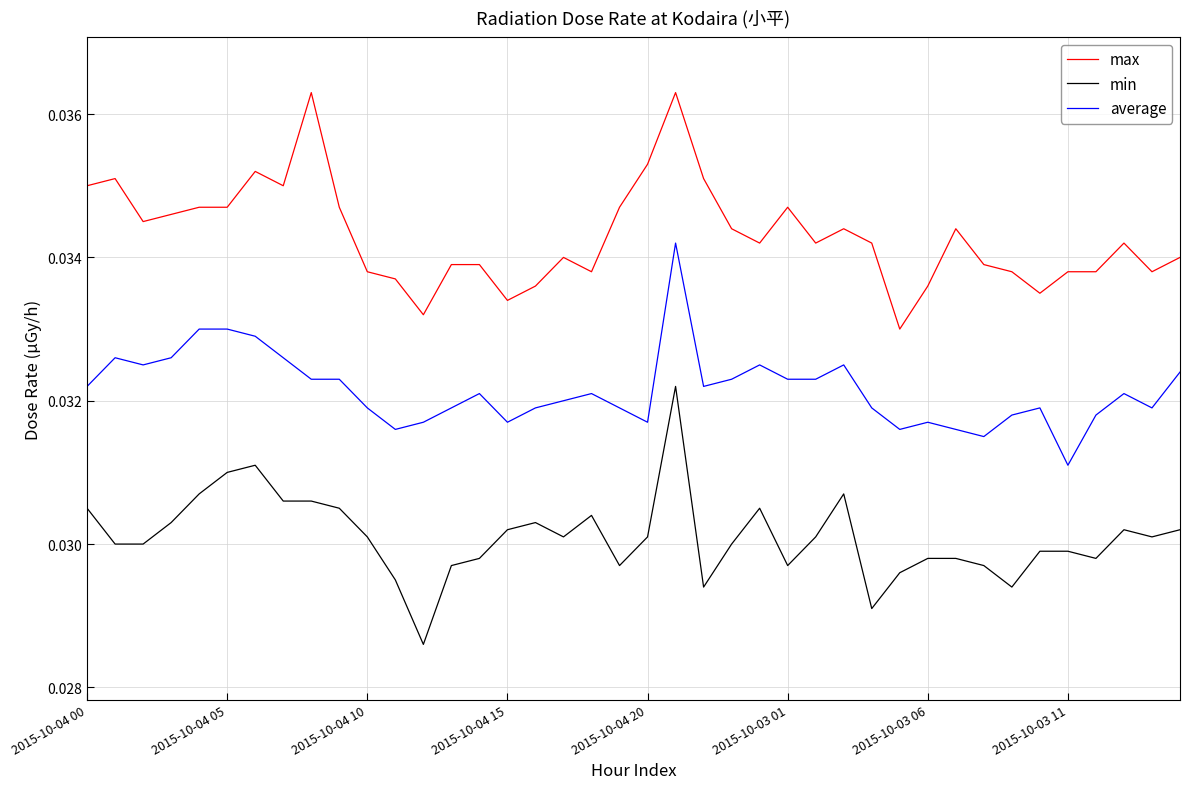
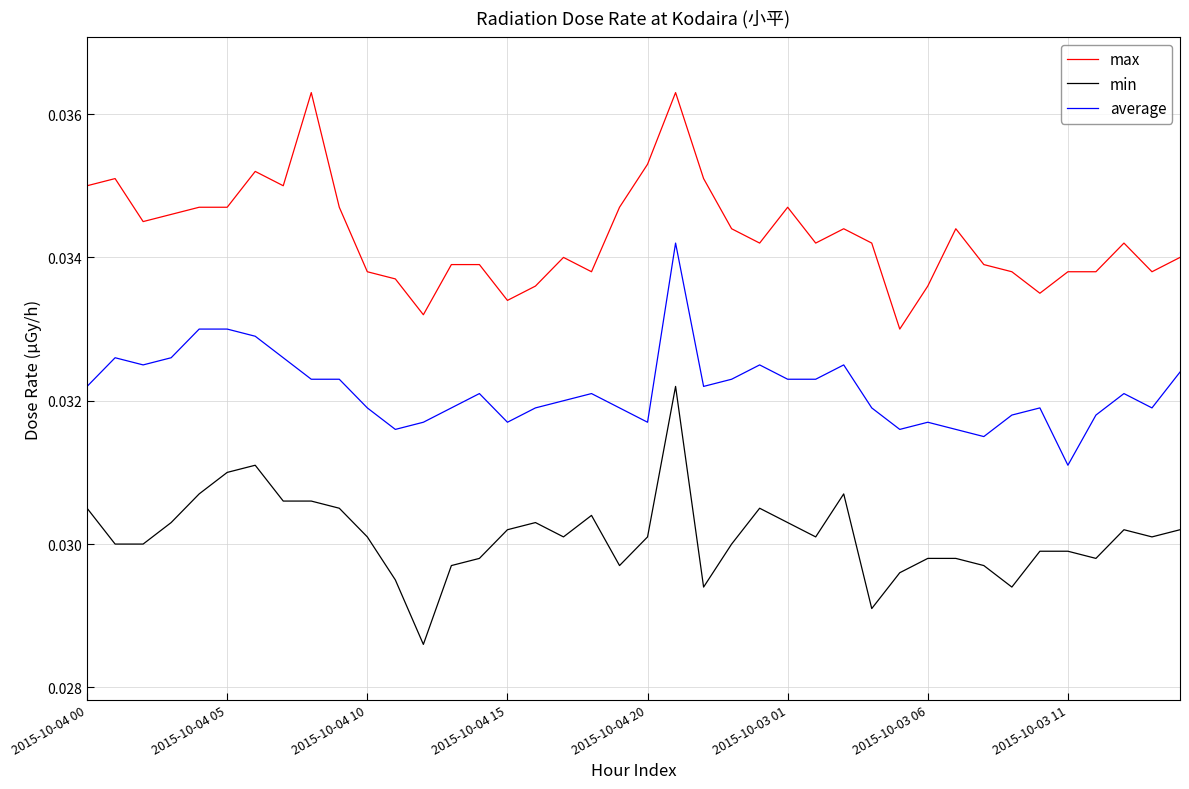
  {
    "max": {
      "2015-10-04 00": 0.0350,
      "2015-10-04 05": 0.0347,
      "2015-10-04 10": 0.0338,
      "2015-10-04 15": 0.0334,
      "2015-10-04 20": 0.0353,
      "2015-10-03 01": 0.0347,
      "2015-10-03 06": 0.0336,
      "2015-10-03 11": 0.0338
    },
    "min": {
      "2015-10-04 00": 0.0305,
      "2015-10-04 05": 0.0310,
      "2015-10-04 10": 0.0301,
      "2015-10-04 15": 0.0302,
      "2015-10-04 20": 0.0301,
-     "2015-10-03 01": 0.0297,
+     "2015-10-03 01": 0.0303,
      "2015-10-03 06": 0.0298,
      "2015-10-03 11": 0.0299
    },
    "average": {
      "2015-10-04 00": 0.0322,
      "2015-10-04 05": 0.0330,
      "2015-10-04 10": 0.0319,
      "2015-10-04 15": 0.0317,
      "2015-10-04 20": 0.0317,
      "2015-10-03 01": 0.0323,
      "2015-10-03 06": 0.0317,
      "2015-10-03 11": 0.0311
    }
  }
